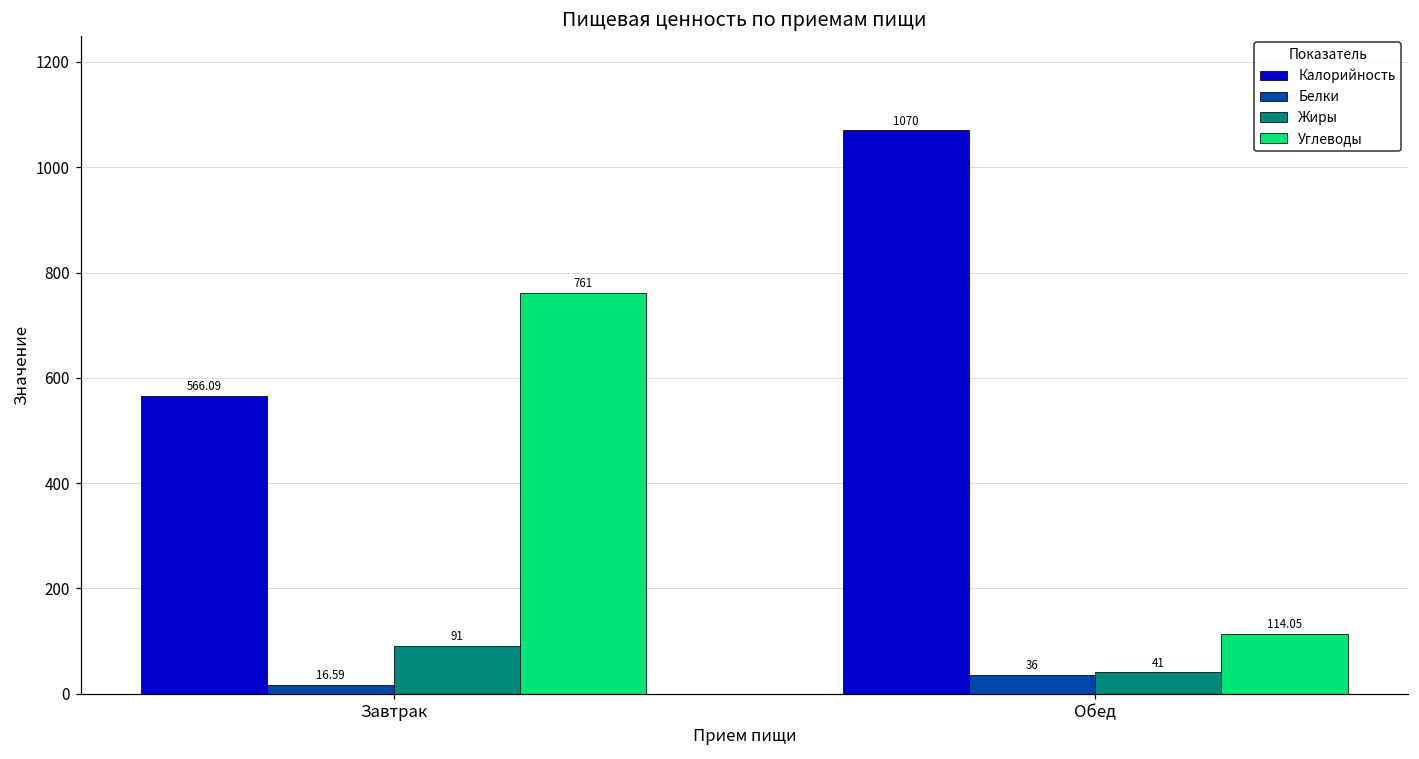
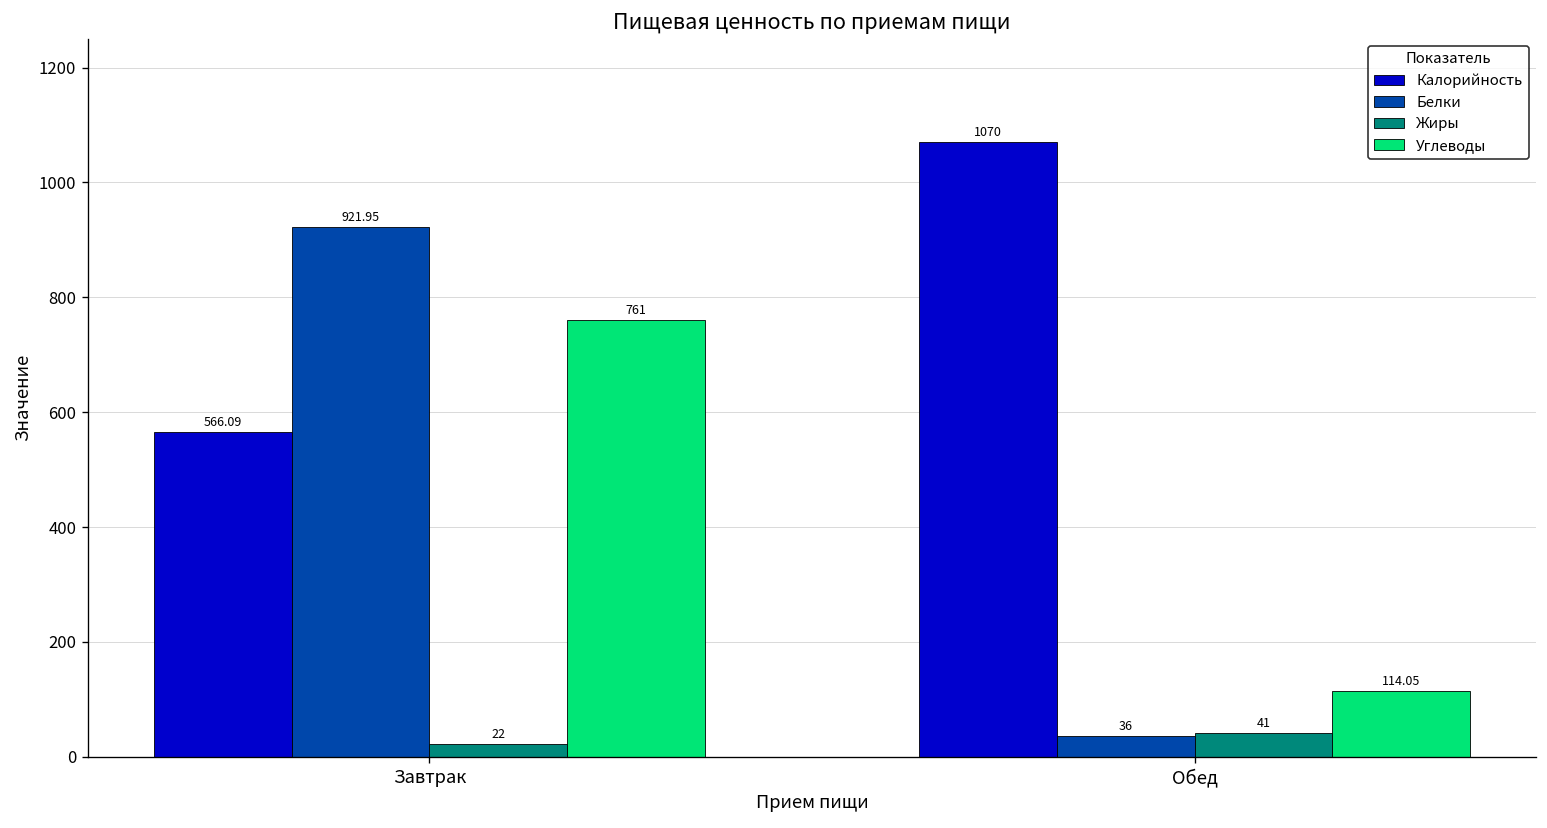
  {
    "Калорийность": {
      "Завтрак": 566.09,
      "Обед": 1070
    },
    "Белки": {
-     "Завтрак": 16.59,
+     "Завтрак": 921.95,
      "Обед": 36
    },
    "Жиры": {
-     "Завтрак": 91,
+     "Завтрак": 22,
      "Обед": 41
    },
    "Углеводы": {
      "Завтрак": 761,
      "Обед": 114.05
    }
  }
